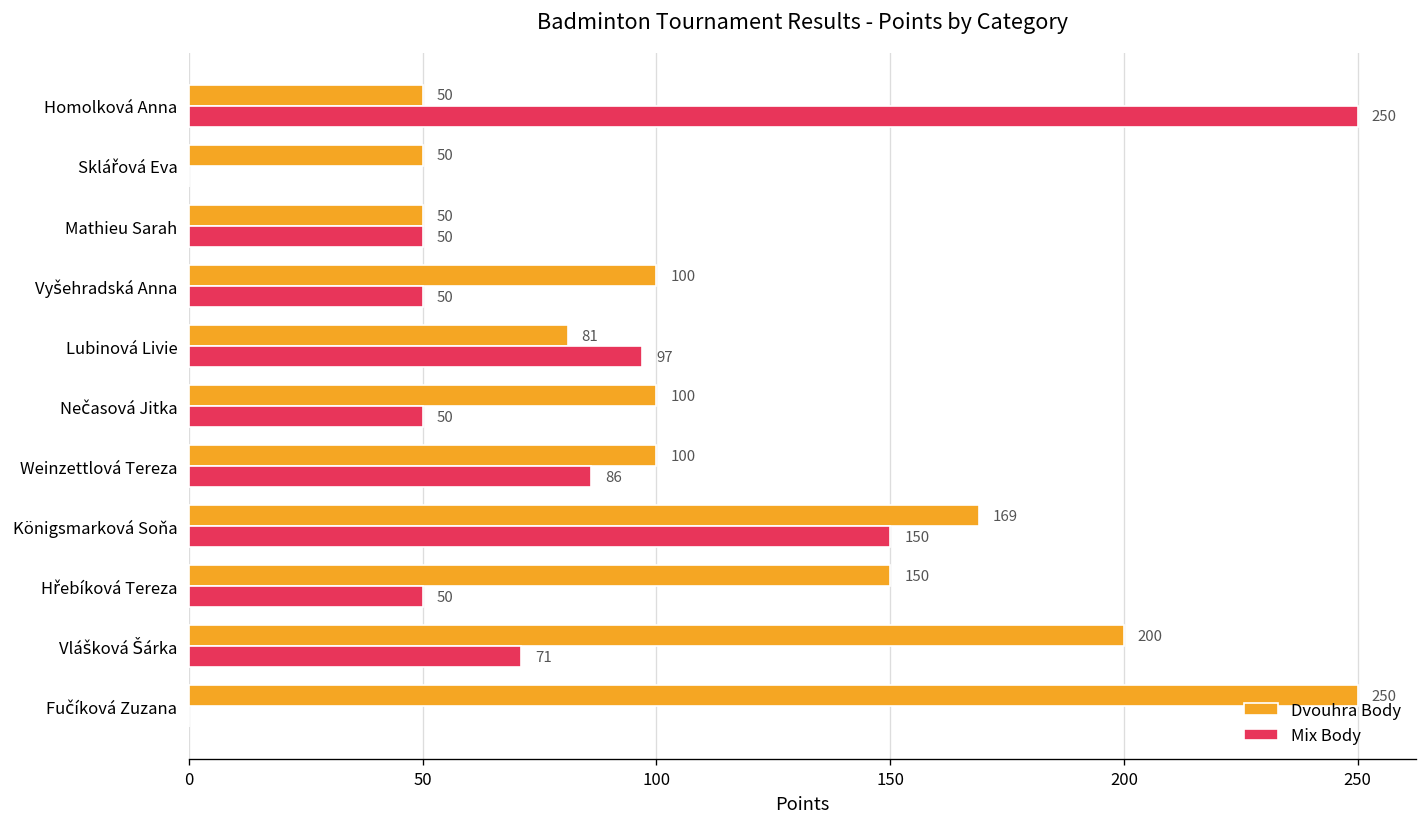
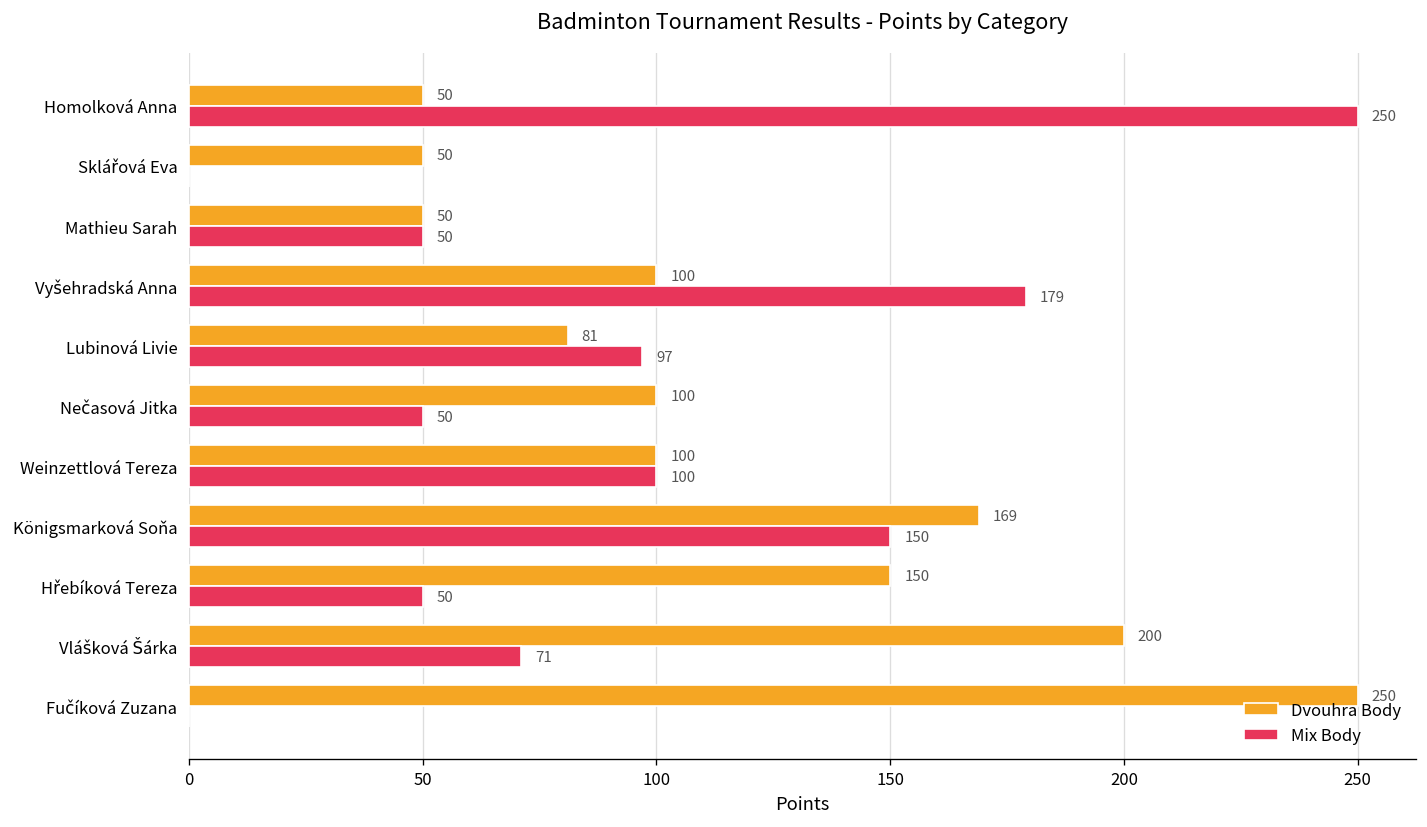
  {
    "Dvouhra Body": {
      "Homolková Anna": 50,
      "Sklářová Eva": 50,
      "Mathieu Sarah": 50,
      "Vyšehradská Anna": 100,
      "Lubinová Livie": 81,
      "Nečasová Jitka": 100,
      "Weinzettlová Tereza": 100,
      "Königsmarková Soňa": 169,
      "Hřebíková Tereza": 150,
      "Vlášková Šárka": 200,
      "Fučíková Zuzana": 250
    },
    "Mix Body": {
      "Homolková Anna": 250,
      "Mathieu Sarah": 50,
-     "Vyšehradská Anna": 50,
+     "Vyšehradská Anna": 179,
      "Lubinová Livie": 97,
      "Nečasová Jitka": 50,
-     "Weinzettlová Tereza": 86,
+     "Weinzettlová Tereza": 100,
      "Königsmarková Soňa": 150,
      "Hřebíková Tereza": 50,
      "Vlášková Šárka": 71
    }
  }
